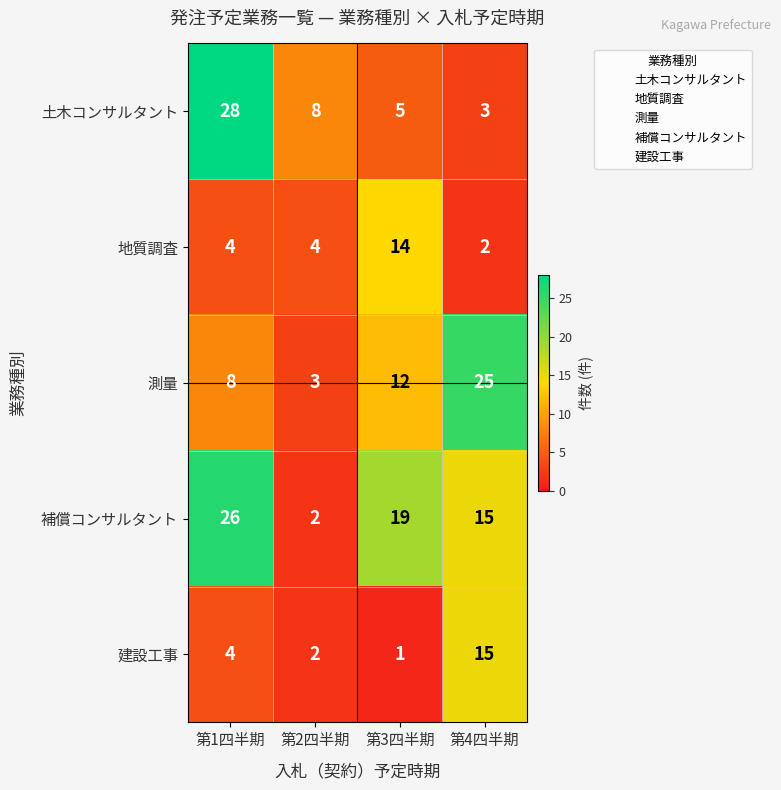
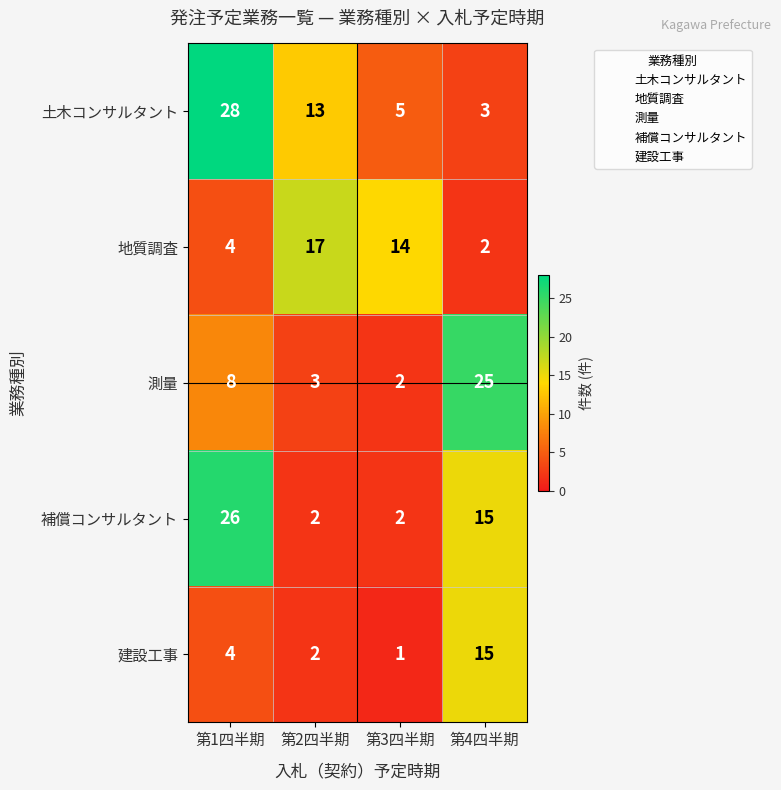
  {
    "土木コンサルタント": {
-     "第2四半期": 8
+     "第2四半期": 13
    },
    "地質調査": {
-     "第2四半期": 4
+     "第2四半期": 17
    },
    "測量": {
-     "第3四半期": 12
+     "第3四半期": 2
    },
    "補償コンサルタント": {
-     "第3四半期": 19
+     "第3四半期": 2
    }
  }
